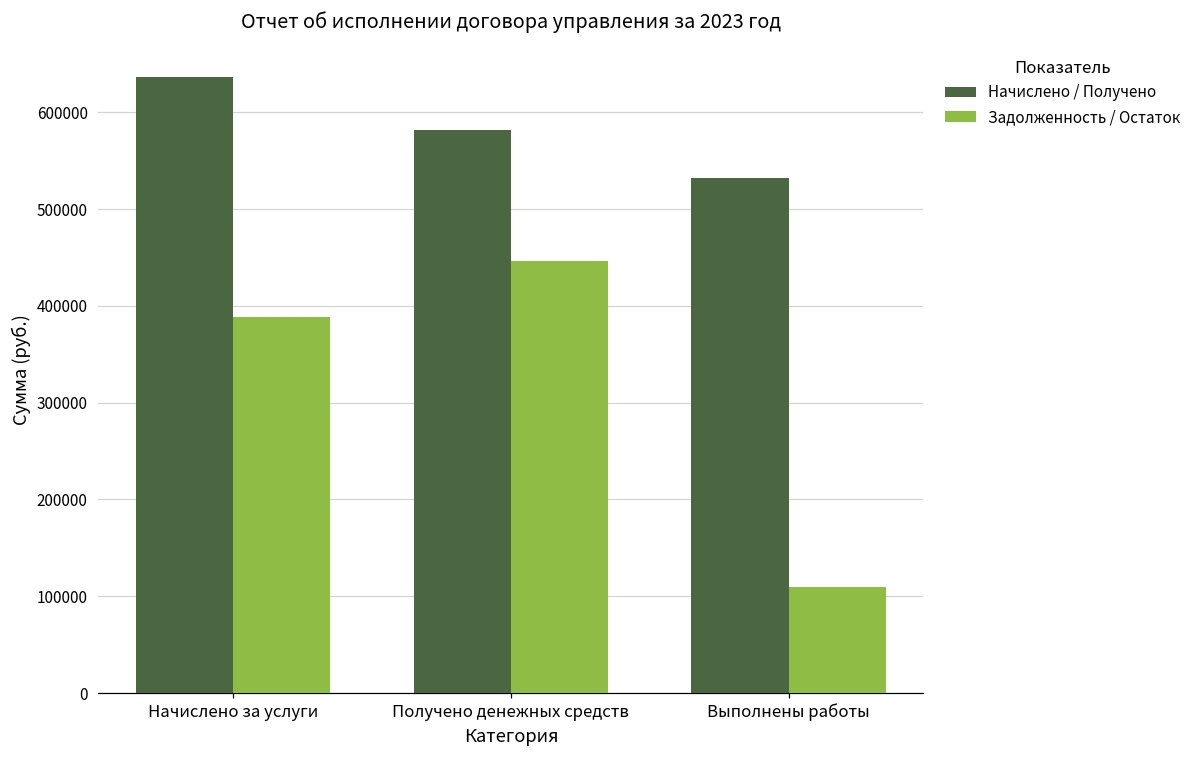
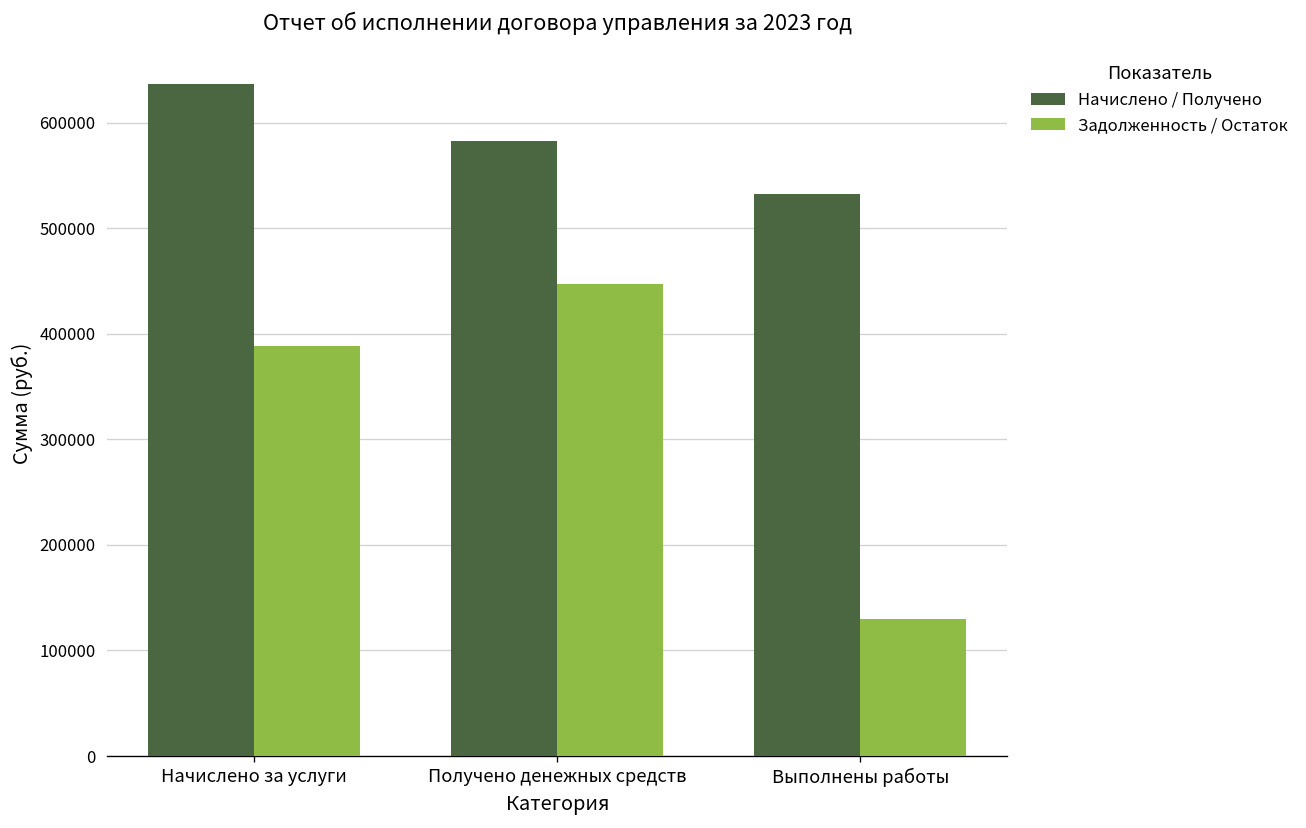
  {
    "Начислено / Получено": {
      "Начислено за услуги": 640000,
      "Получено денежных средств": 580000,
      "Выполнены работы": 530000
    },
    "Задолженность / Остаток": {
      "Начислено за услуги": 390000,
      "Получено денежных средств": 450000,
-     "Выполнены работы": 110000
+     "Выполнены работы": 130000
    }
  }
